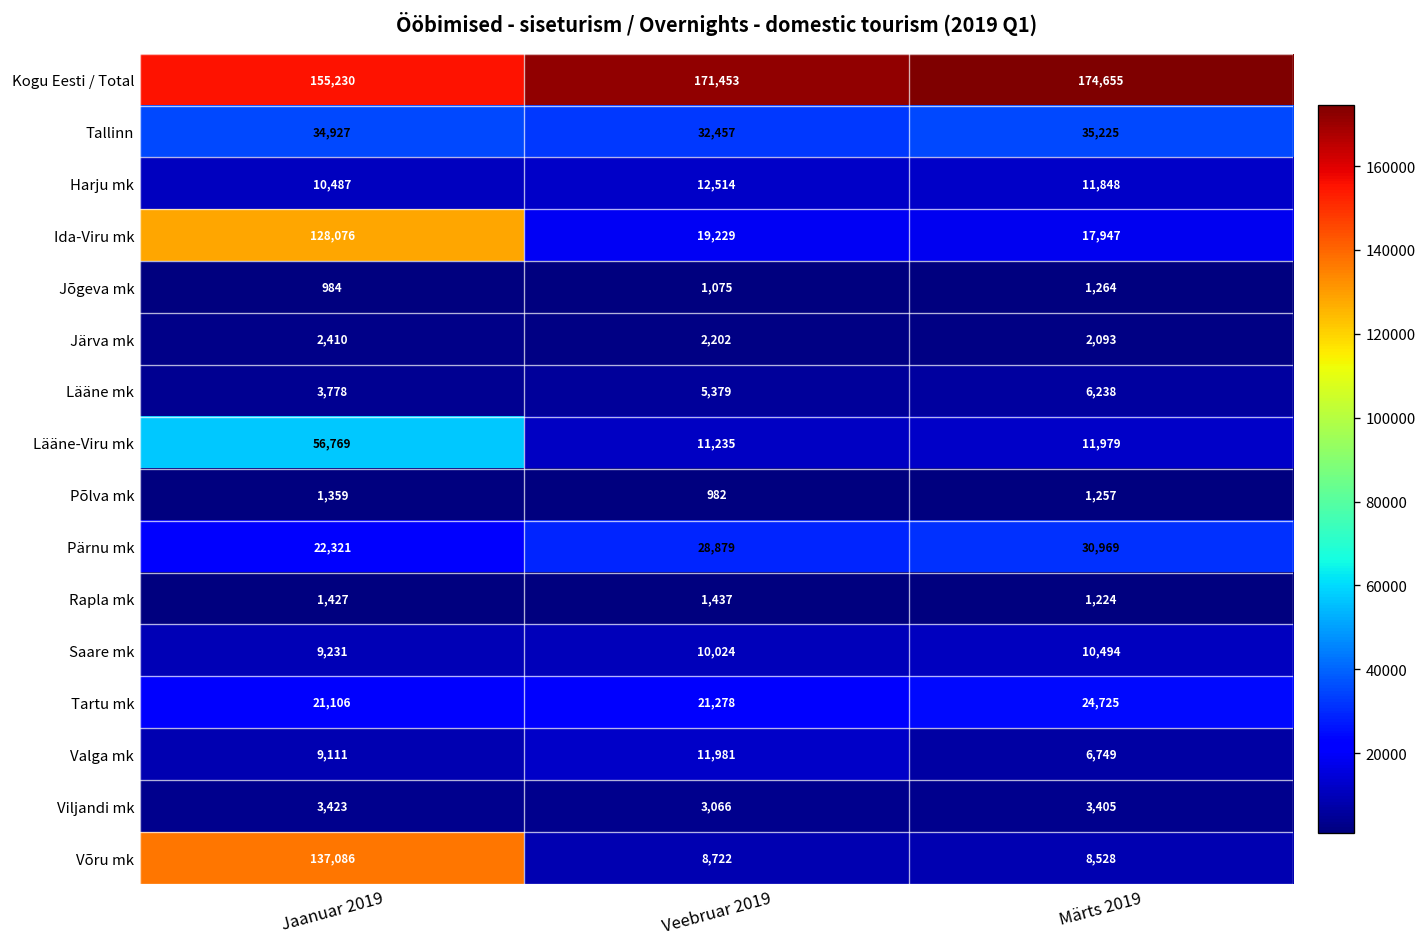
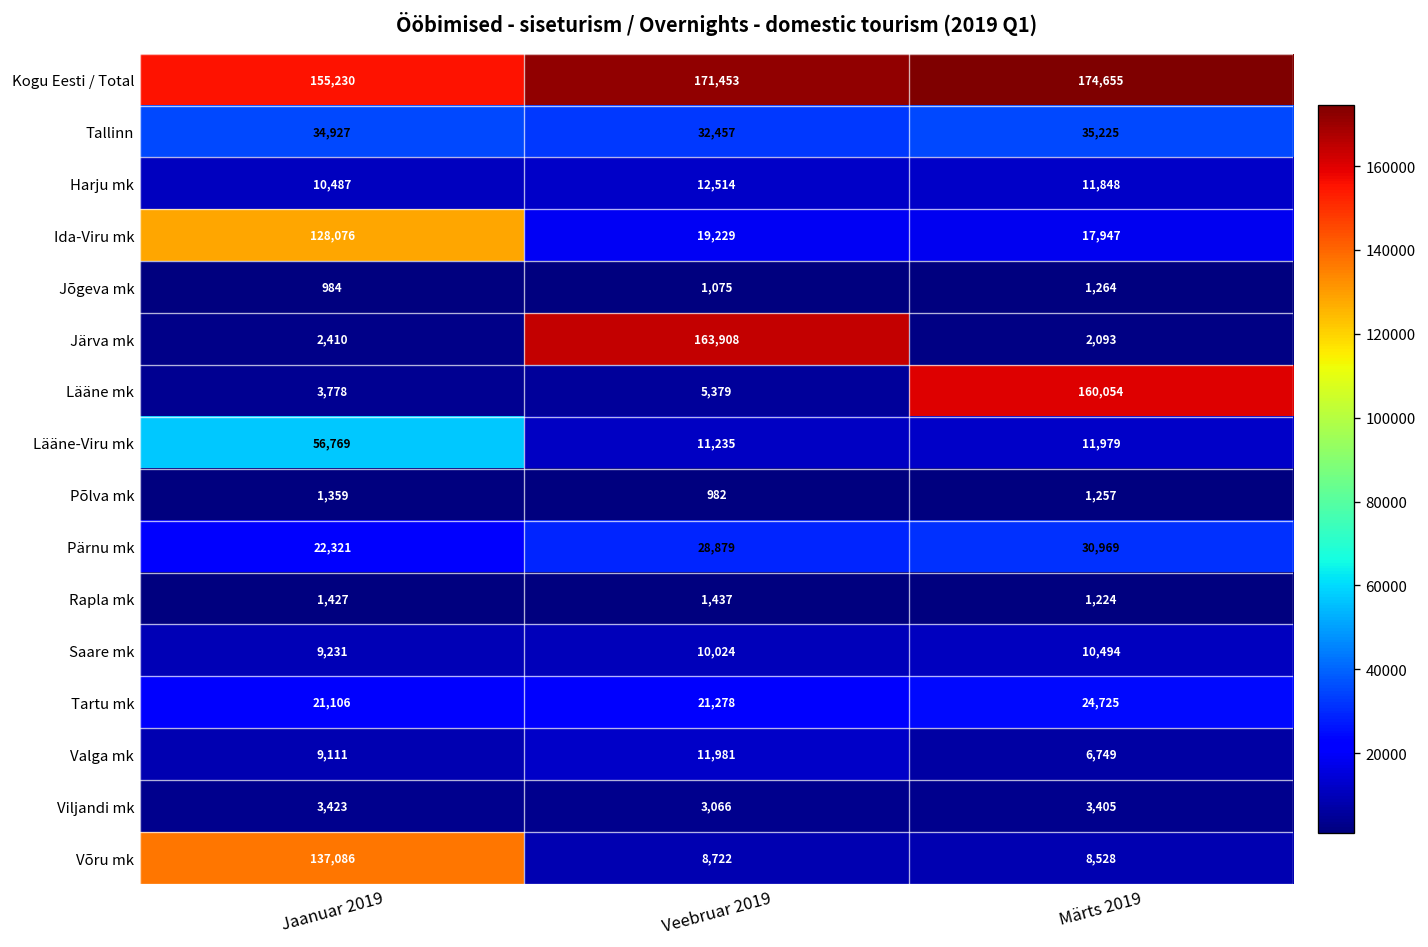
  {
    "Kogu Eesti / Total": {
      "Jaanuar 2019": "155,230",
      "Veebruar 2019": "171,453",
      "Märts 2019": "174,655"
    },
    "Tallinn": {
      "Jaanuar 2019": "34,927",
      "Veebruar 2019": "32,457",
      "Märts 2019": "35,225"
    },
    "Harju mk": {
      "Jaanuar 2019": "10,487",
      "Veebruar 2019": "12,514",
      "Märts 2019": "11,848"
    },
    "Ida-Viru mk": {
      "Jaanuar 2019": "128,076",
      "Veebruar 2019": "19,229",
      "Märts 2019": "17,947"
    },
    "Jõgeva mk": {
      "Jaanuar 2019": "984",
      "Veebruar 2019": "1,075",
      "Märts 2019": "1,264"
    },
    "Järva mk": {
      "Jaanuar 2019": "2,410",
-     "Veebruar 2019": "2,202",
+     "Veebruar 2019": "163,908",
      "Märts 2019": "2,093"
    },
    "Lääne mk": {
      "Jaanuar 2019": "3,778",
      "Veebruar 2019": "5,379",
-     "Märts 2019": "6,238"
+     "Märts 2019": "160,054"
    },
    "Lääne-Viru mk": {
      "Jaanuar 2019": "56,769",
      "Veebruar 2019": "11,235",
      "Märts 2019": "11,979"
    },
    "Põlva mk": {
      "Jaanuar 2019": "1,359",
      "Veebruar 2019": "982",
      "Märts 2019": "1,257"
    },
    "Pärnu mk": {
      "Jaanuar 2019": "22,321",
      "Veebruar 2019": "28,879",
      "Märts 2019": "30,969"
    },
    "Rapla mk": {
      "Jaanuar 2019": "1,427",
      "Veebruar 2019": "1,437",
      "Märts 2019": "1,224"
    },
    "Saare mk": {
      "Jaanuar 2019": "9,231",
      "Veebruar 2019": "10,024",
      "Märts 2019": "10,494"
    },
    "Tartu mk": {
      "Jaanuar 2019": "21,106",
      "Veebruar 2019": "21,278",
      "Märts 2019": "24,725"
    },
    "Valga mk": {
      "Jaanuar 2019": "9,111",
      "Veebruar 2019": "11,981",
      "Märts 2019": "6,749"
    },
    "Viljandi mk": {
      "Jaanuar 2019": "3,423",
      "Veebruar 2019": "3,066",
      "Märts 2019": "3,405"
    },
    "Võru mk": {
      "Jaanuar 2019": "137,086",
      "Veebruar 2019": "8,722",
      "Märts 2019": "8,528"
    }
  }
